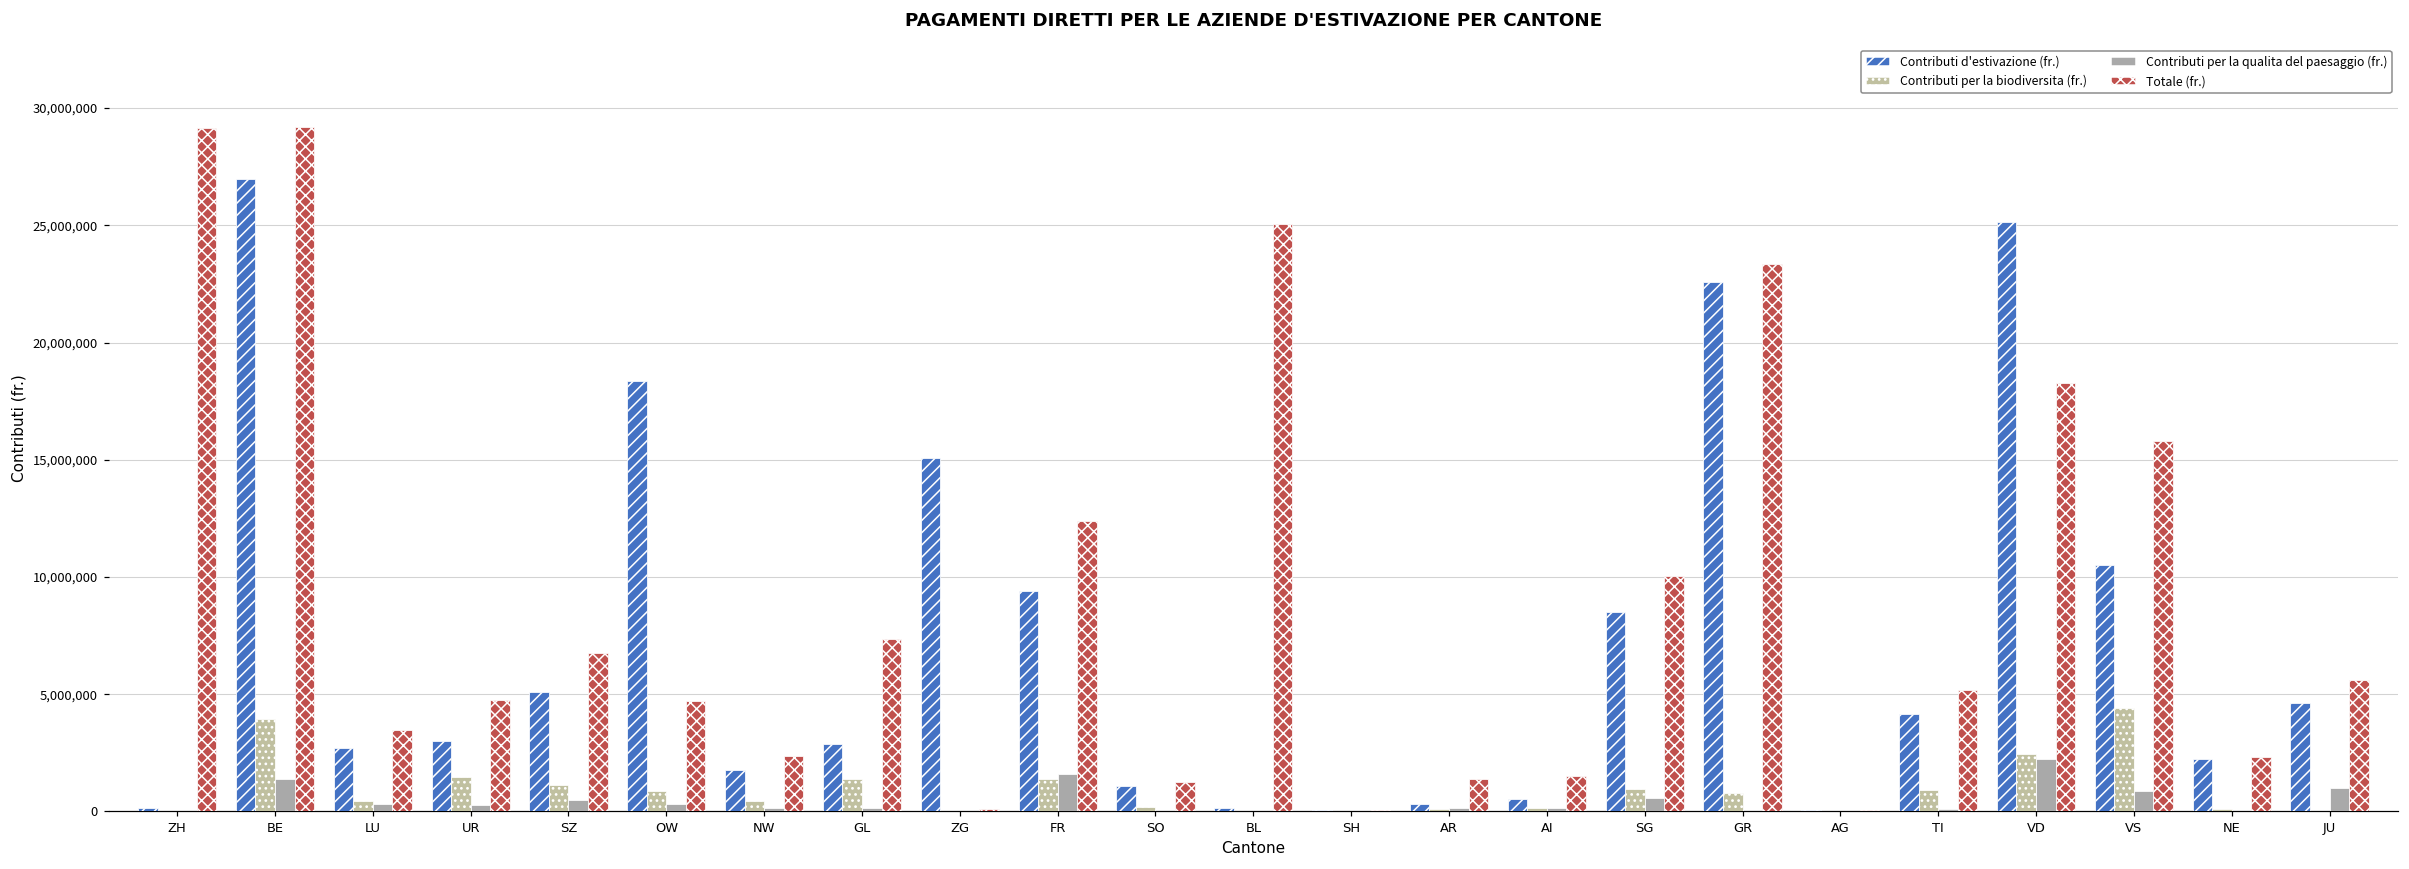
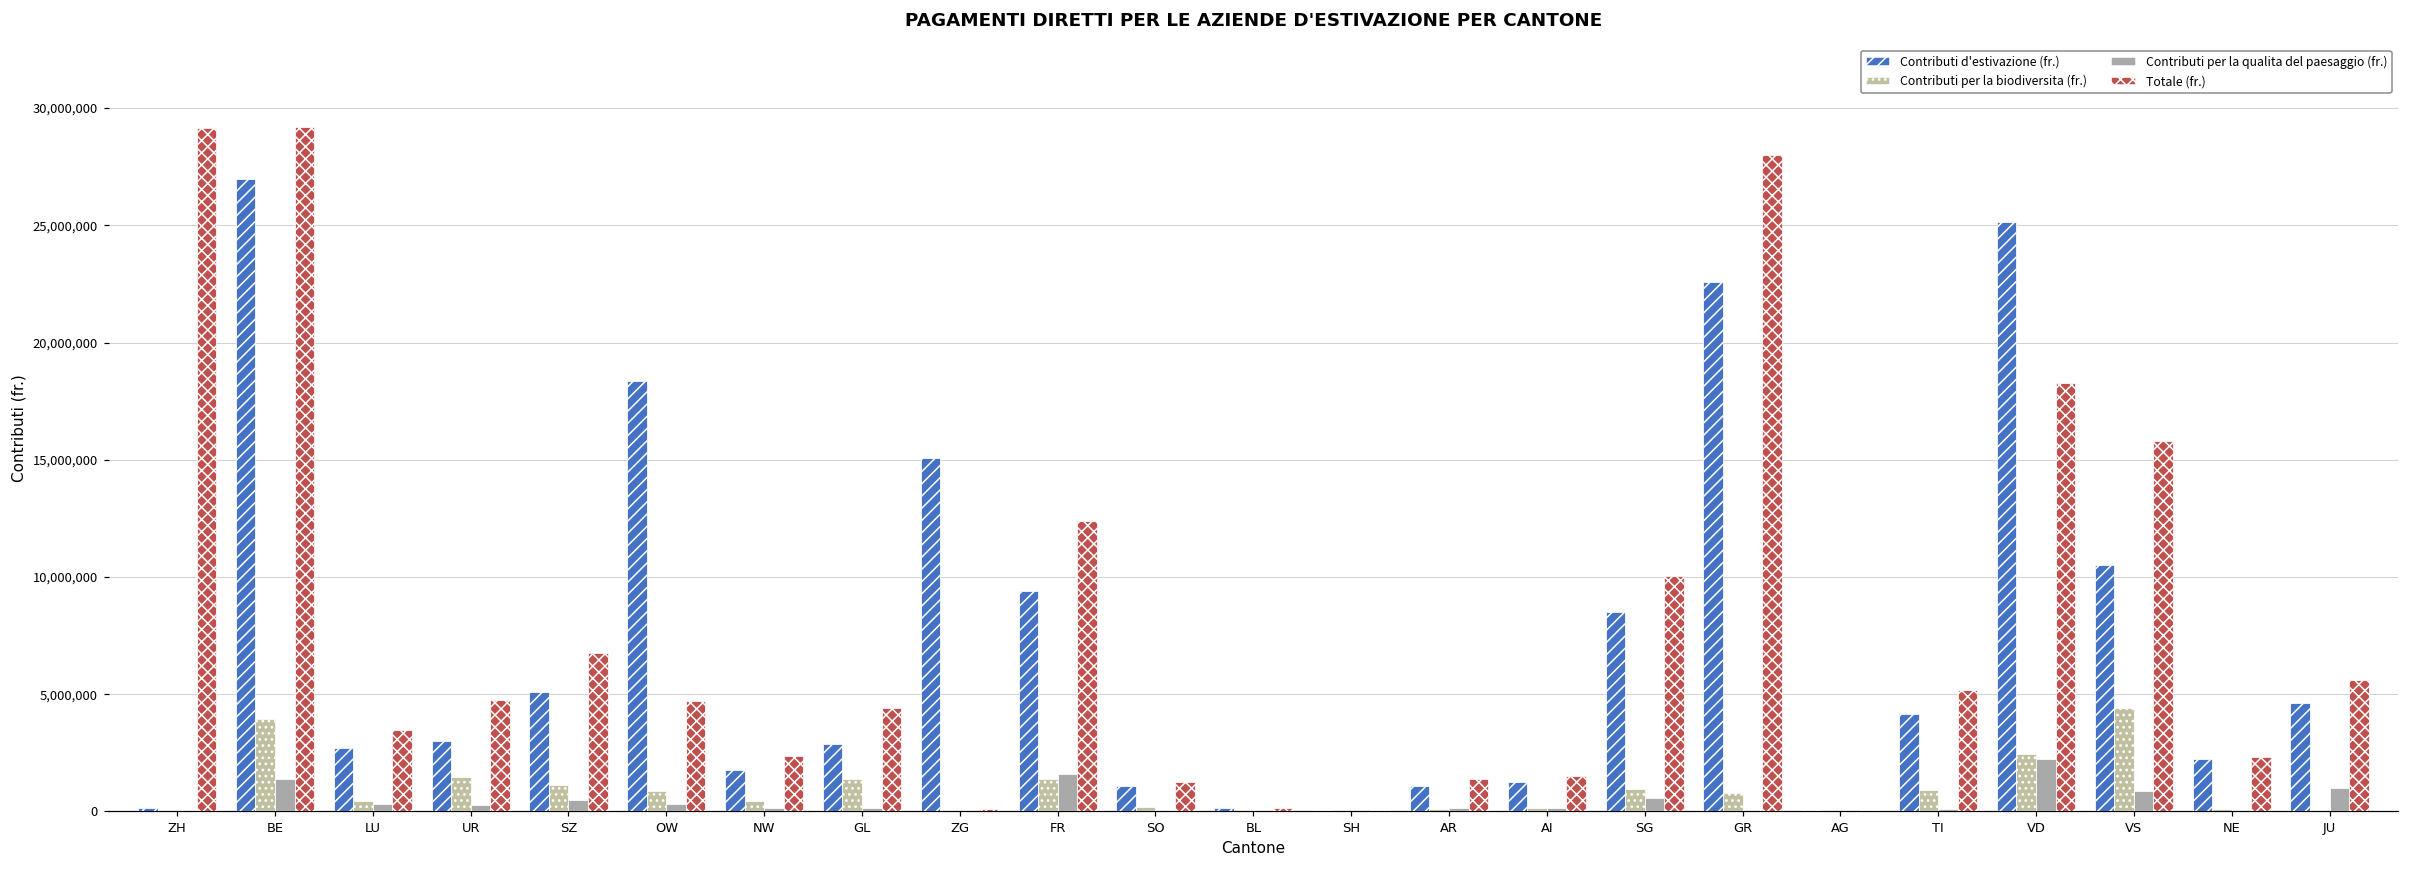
  {
    "Contributi d'estivazione (fr.)": {
      "ZH": "100,000",
      "BE": "27,000,000",
      "LU": "2,700,000",
      "UR": "3,000,000",
      "SZ": "5,100,000",
      "OW": "18,400,000",
      "NW": "1,800,000",
      "GL": "2,900,000",
      "ZG": "15,100,000",
      "FR": "9,400,000",
      "SO": "1,100,000",
      "BL": "100,000",
-     "AR": "300,000",
-     "AI": "500,000",
+     "AR": "1,100,000",
+     "AI": "1,200,000",
      "SG": "8,500,000",
      "GR": "22,600,000",
      "TI": "4,100,000",
      "VD": "25,100,000",
      "VS": "10,500,000",
      "NE": "2,200,000",
      "JU": "4,600,000"
    },
    "Totale (fr.)": {
      "ZH": "29,100,000",
      "BE": "29,200,000",
      "LU": "3,500,000",
      "UR": "4,700,000",
      "SZ": "6,800,000",
      "OW": "4,700,000",
      "NW": "2,400,000",
-     "GL": "7,400,000",
+     "GL": "4,400,000",
      "FR": "12,400,000",
      "SO": "1,300,000",
-     "BL": "25,100,000",
+     "BL": "200,000",
      "AR": "1,400,000",
      "AI": "1,500,000",
      "SG": "10,000,000",
-     "GR": "23,400,000",
+     "GR": "28,000,000",
      "TI": "5,200,000",
      "VD": "18,300,000",
      "VS": "15,800,000",
      "NE": "2,300,000",
      "JU": "5,600,000"
    }
  }
